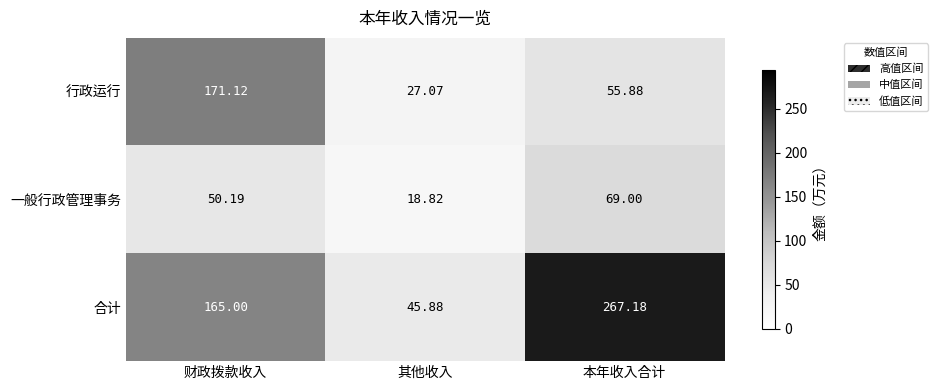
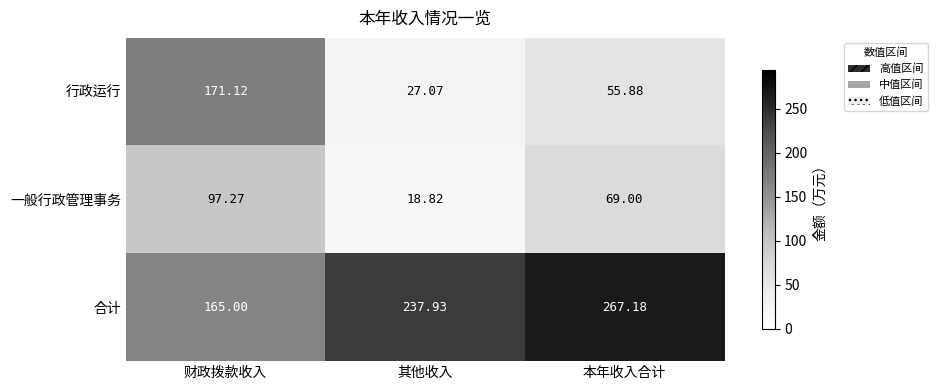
  {
    "行政运行": {
      "财政拨款收入": 171.12,
      "其他收入": 27.07,
      "本年收入合计": 55.88
    },
    "一般行政管理事务": {
-     "财政拨款收入": 50.19,
+     "财政拨款收入": 97.27,
      "其他收入": 18.82,
      "本年收入合计": 69.00
    },
    "合计": {
      "财政拨款收入": 165.00,
-     "其他收入": 45.88,
+     "其他收入": 237.93,
      "本年收入合计": 267.18
    }
  }
